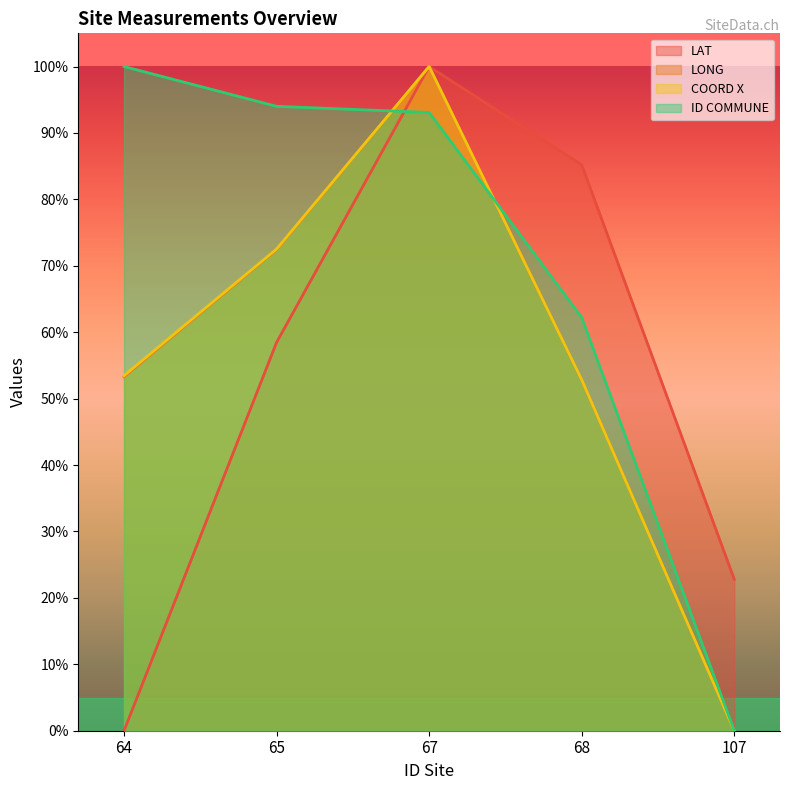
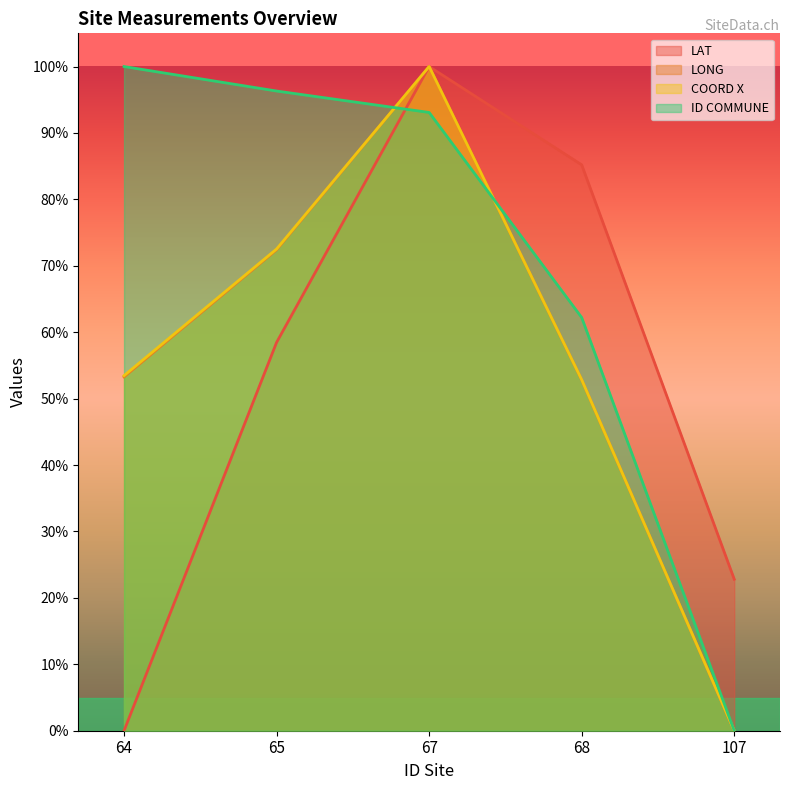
  {
    "ID COMMUNE": {
      "64": "100%",
-     "65": "94%",
+     "65": "96%",
      "67": "93%",
      "68": "62%"
    }
  }
